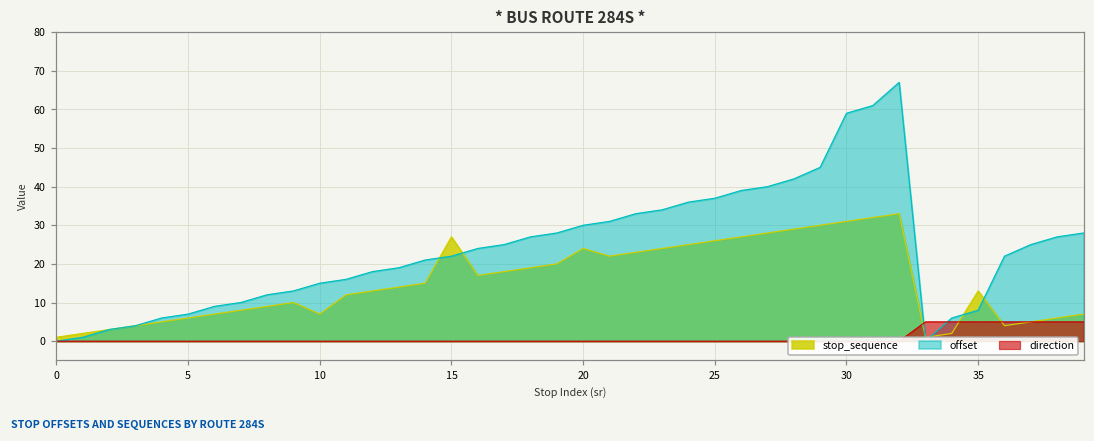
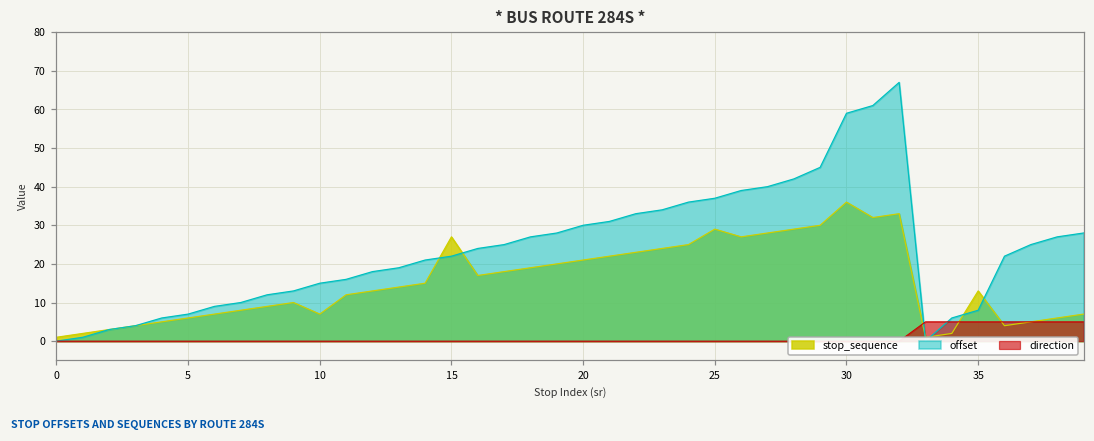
  {
    "stop_sequence": {
      "0": 1,
      "5": 6,
      "10": 7,
      "15": 27,
-     "20": 24,
-     "25": 26,
-     "30": 31,
+     "20": 21,
+     "25": 29,
+     "30": 36,
      "35": 13
    },
    "offset": {
      "5": 7,
      "10": 15,
      "15": 22,
      "20": 30,
      "25": 37,
      "30": 59,
      "35": 8
    },
    "direction": {
      "5": 0,
      "10": 0,
      "15": 0,
      "20": 0,
      "25": 0,
      "35": 5
    }
  }
